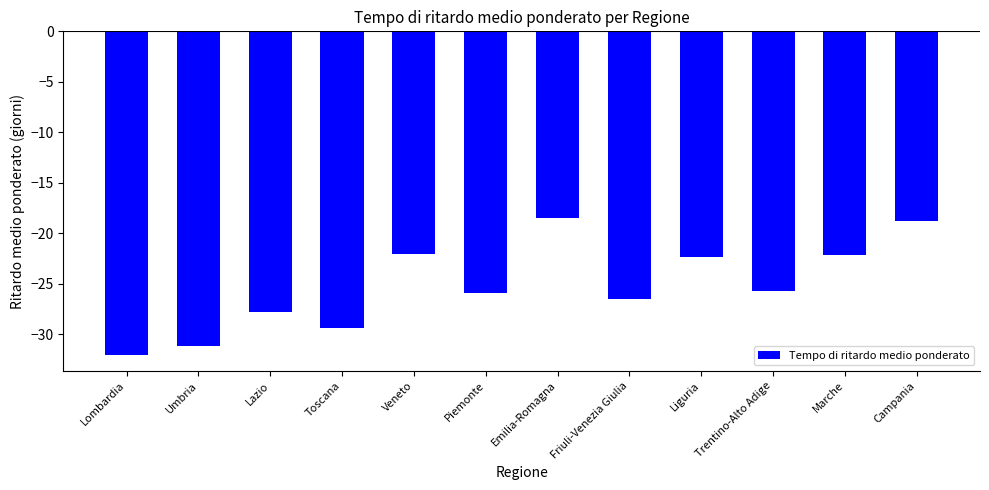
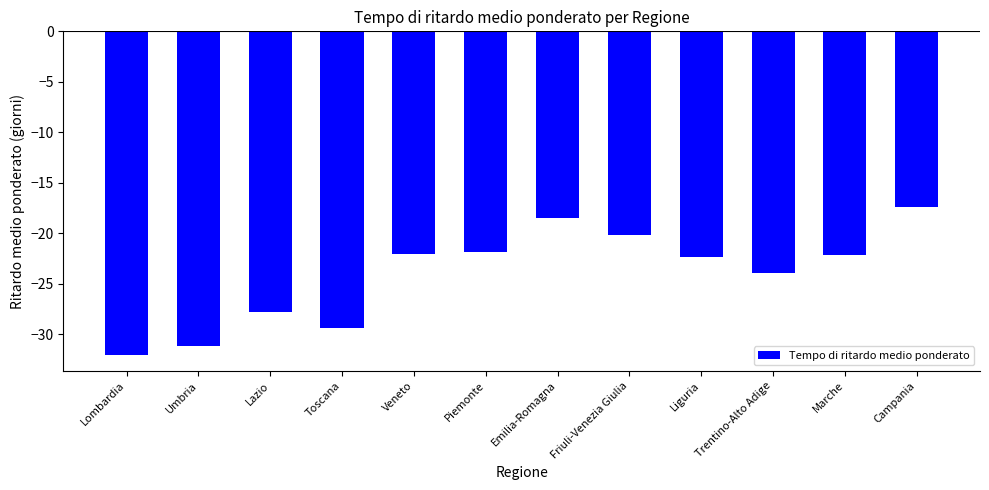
  {
    "Lombardia": -32.0,
    "Umbria": -31.2,
    "Lazio": -27.8,
    "Toscana": -29.4,
    "Veneto": -22.1,
-   "Piemonte": -25.9,
+   "Piemonte": -21.9,
    "Emilia-Romagna": -18.5,
-   "Friuli-Venezia Giulia": -26.5,
+   "Friuli-Venezia Giulia": -20.2,
    "Liguria": -22.3,
-   "Trentino-Alto Adige": -25.7,
+   "Trentino-Alto Adige": -23.9,
    "Marche": -22.1,
-   "Campania": -18.8
+   "Campania": -17.5
  }
